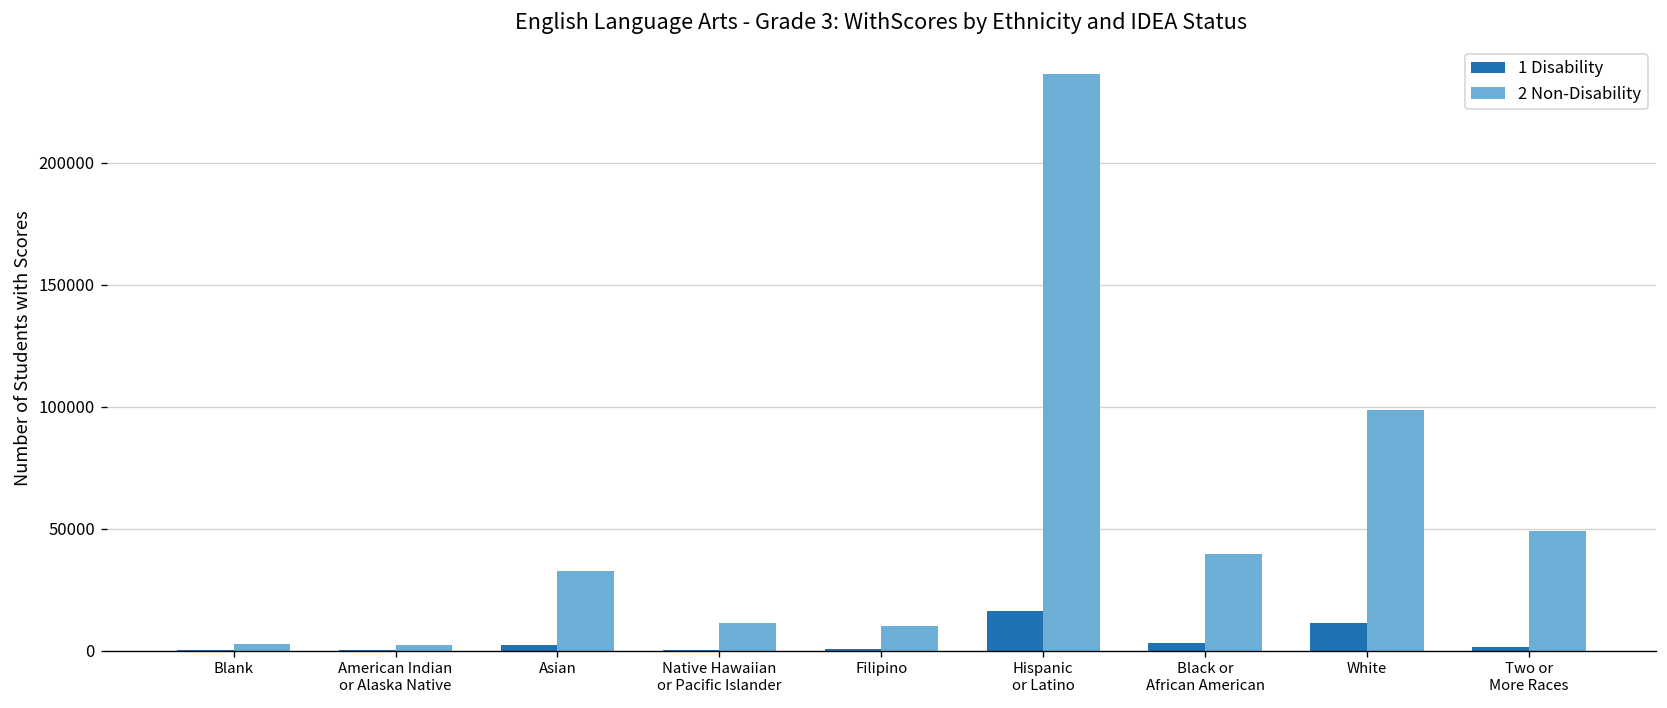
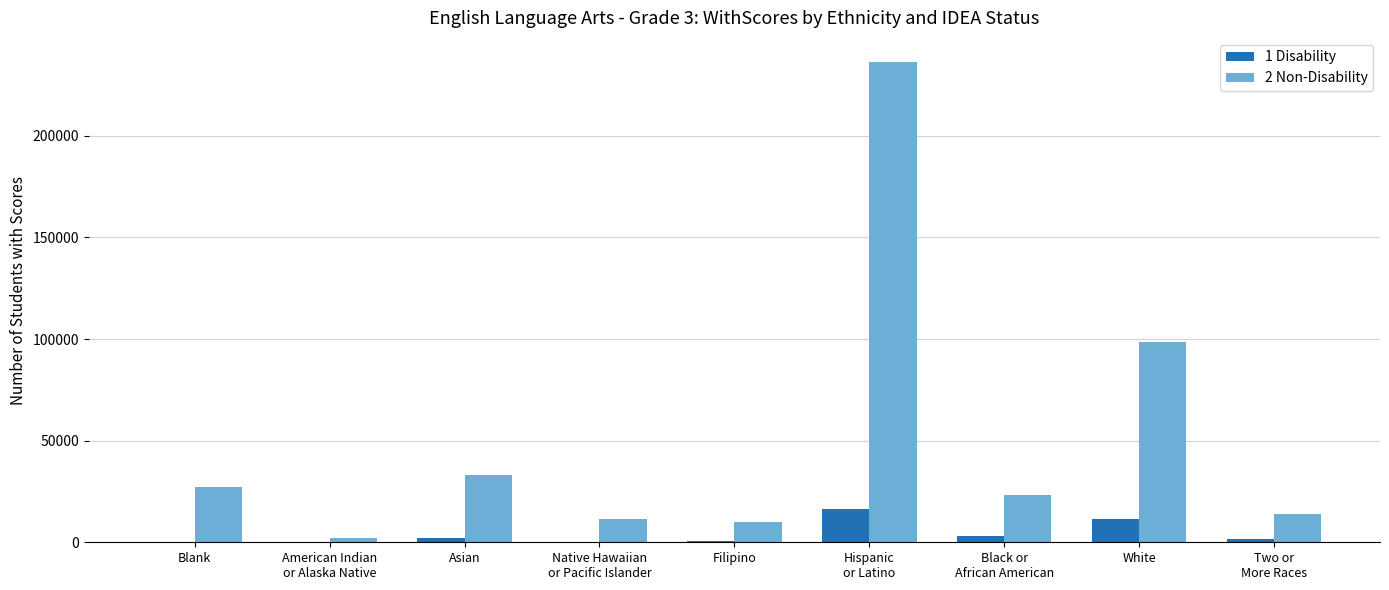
  {
    "1 Disability": {
      "Asian": 2000,
      "Hispanic or Latino": 16000,
      "Black or African American": 3000,
      "White": 11000,
      "Two or More Races": 1000
    },
    "2 Non-Disability": {
-     "Blank": 3000,
+     "Blank": 27000,
      "American Indian or Alaska Native": 2000,
      "Asian": 33000,
      "Native Hawaiian or Pacific Islander": 12000,
      "Filipino": 10000,
      "Hispanic or Latino": 236000,
-     "Black or African American": 40000,
+     "Black or African American": 23000,
      "White": 99000,
-     "Two or More Races": 49000
+     "Two or More Races": 14000
    }
  }
